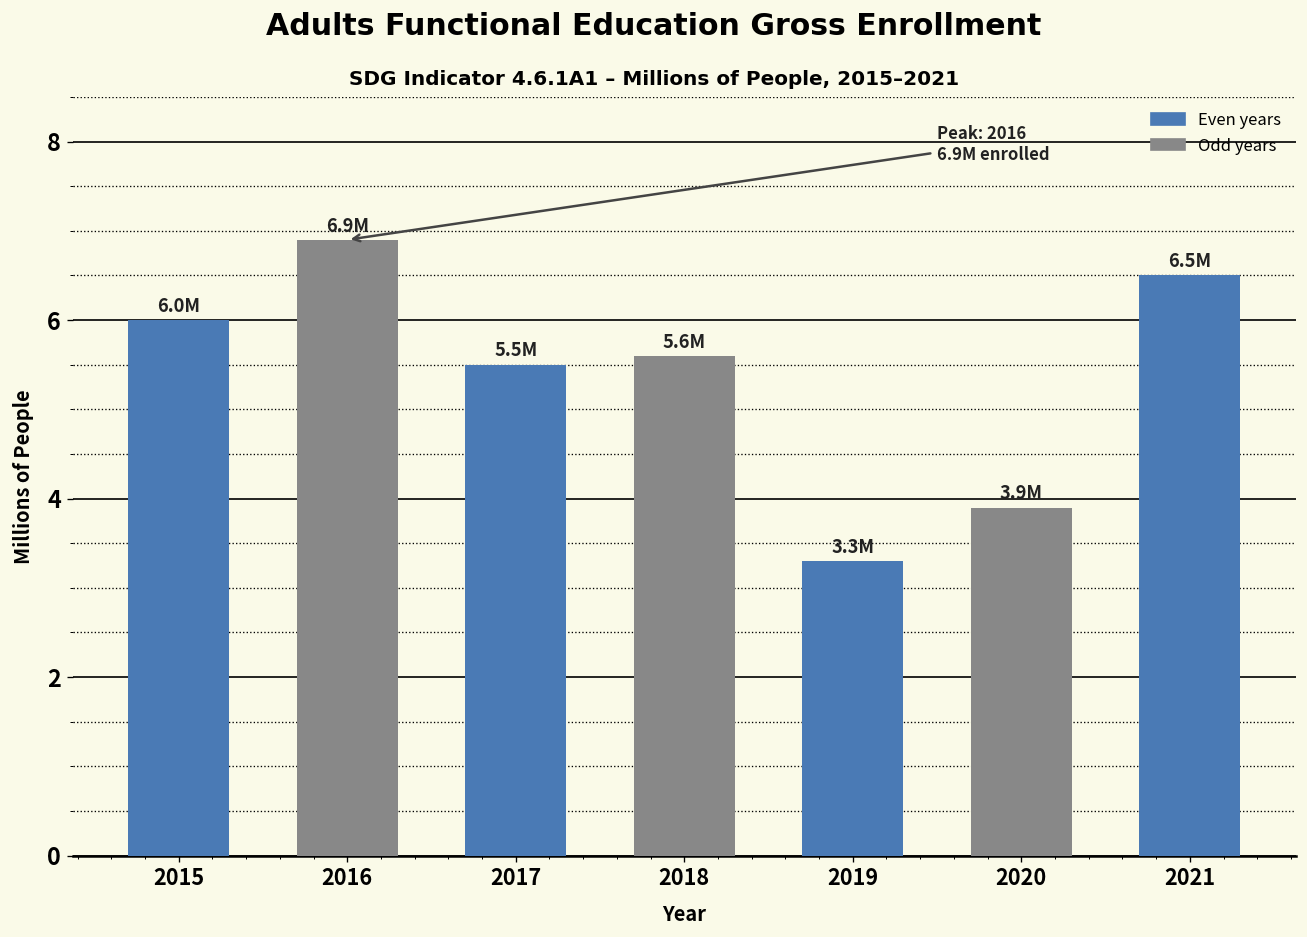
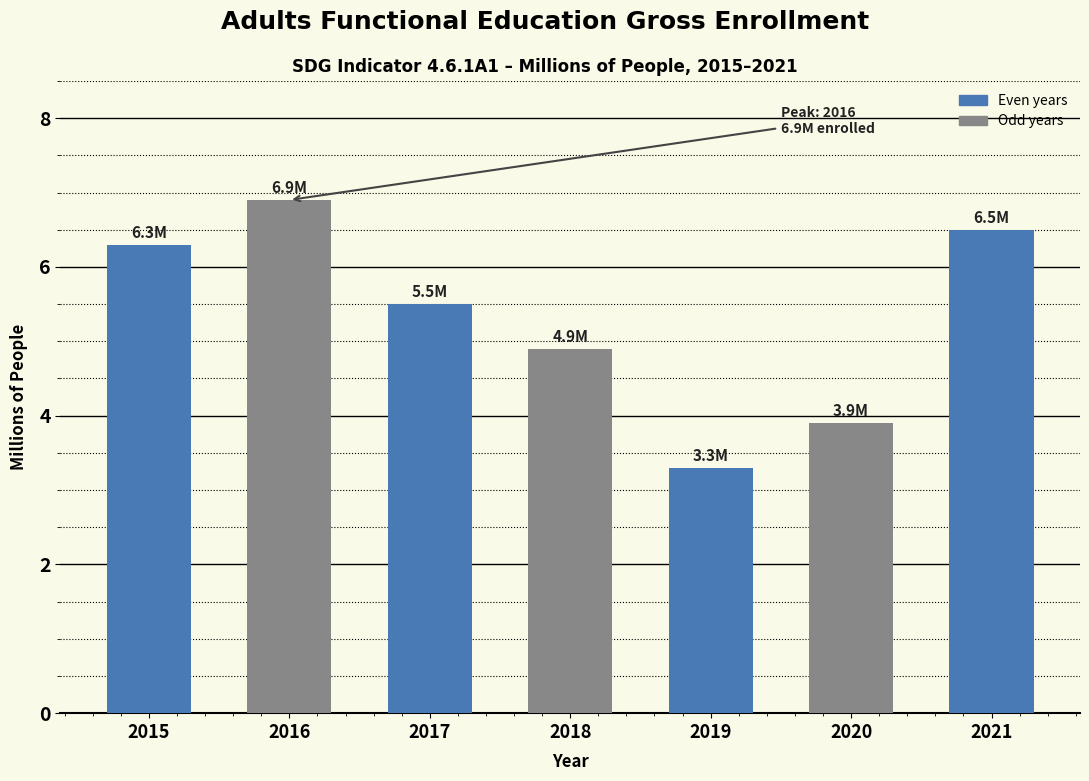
  {
-   "2015": "6.0M",
+   "2015": "6.3M",
    "2016": "6.9M",
    "2017": "5.5M",
-   "2018": "5.6M",
+   "2018": "4.9M",
    "2019": "3.3M",
    "2020": "3.9M",
    "2021": "6.5M"
  }
